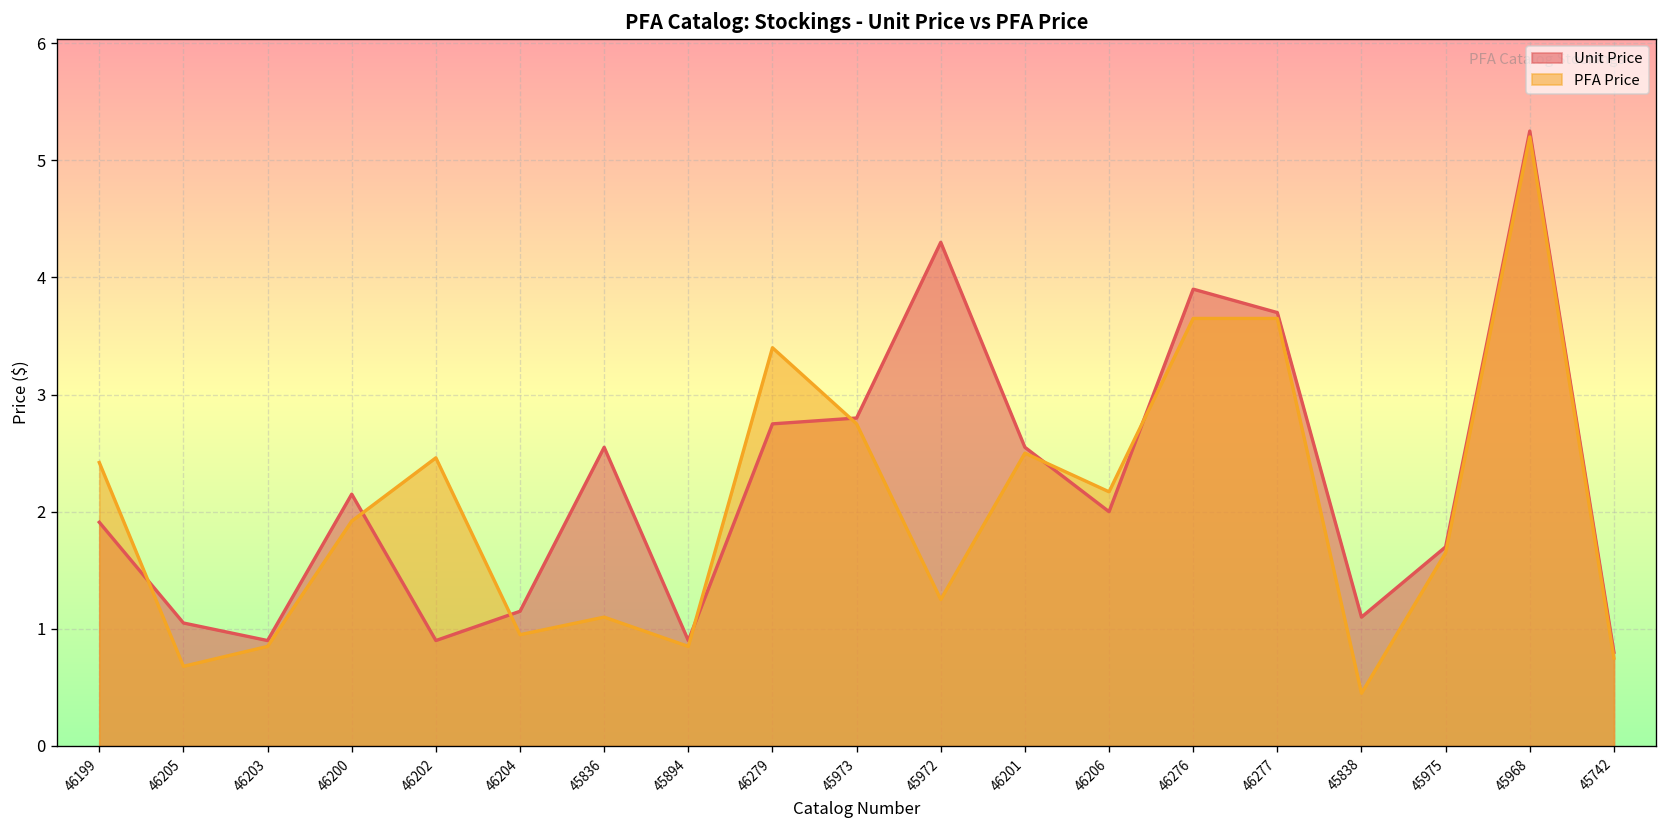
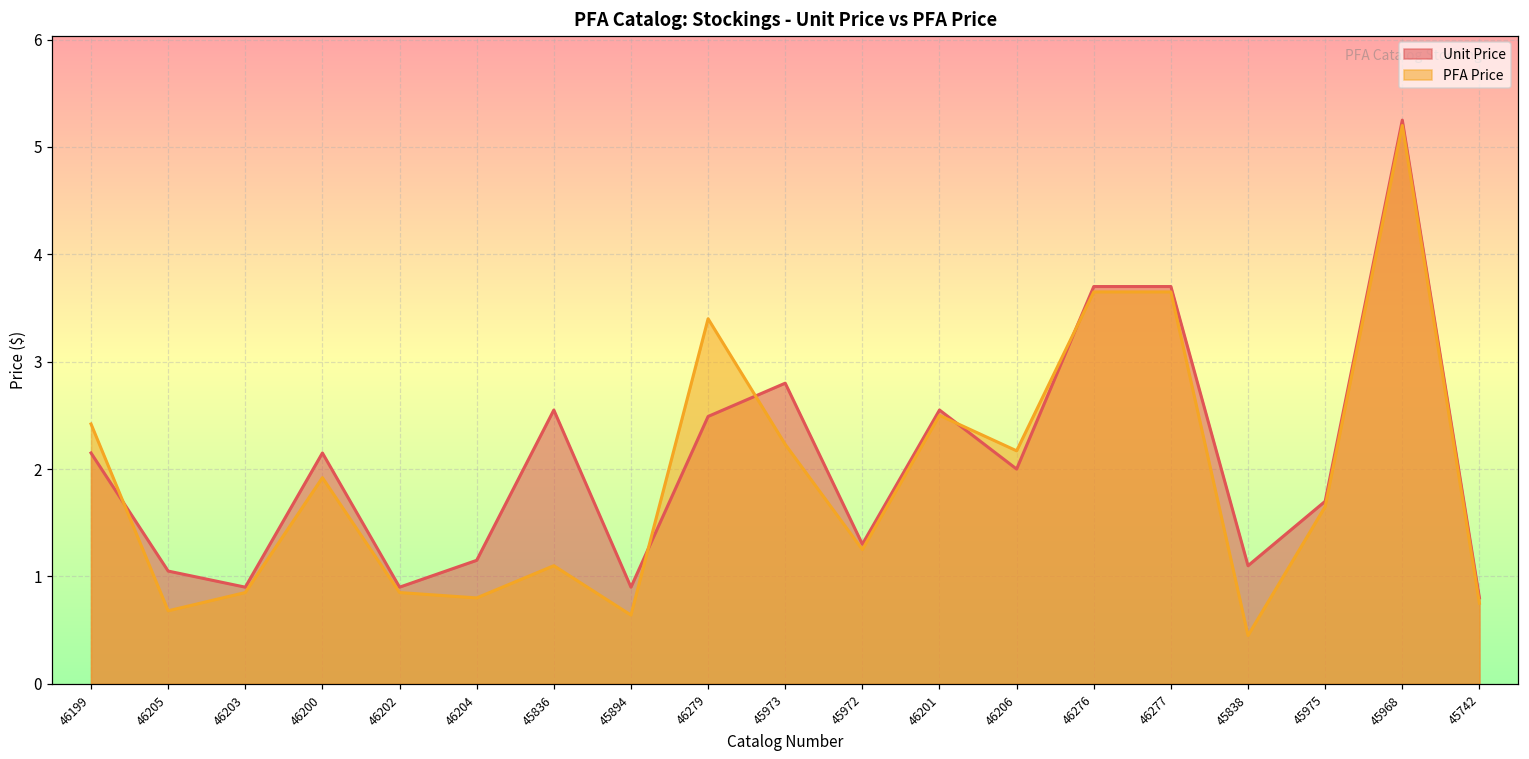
  {
    "Unit Price": {
-     "46199": 1.9,
+     "46199": 2.2,
      "46205": 1.1,
      "46203": 0.9,
      "46200": 2.2,
      "46202": 0.9,
      "46204": 1.2,
      "45836": 2.6,
      "45894": 0.9,
-     "46279": 2.8,
+     "46279": 2.5,
      "45973": 2.8,
-     "45972": 4.3,
+     "45972": 1.3,
      "46201": 2.6,
      "46206": 2.0,
-     "46276": 3.9,
+     "46276": 3.7,
      "46277": 3.7,
      "45838": 1.1,
      "45975": 1.7,
      "45968": 5.3,
      "45742": 0.8
    },
    "PFA Price": {
      "46199": 2.4,
      "46205": 0.7,
      "46203": 0.9,
      "46200": 1.9,
-     "46202": 2.5,
-     "46204": 1.0,
+     "46202": 0.9,
+     "46204": 0.8,
      "45836": 1.1,
-     "45894": 0.9,
+     "45894": 0.6,
      "46279": 3.4,
-     "45973": 2.8,
+     "45973": 2.2,
      "45972": 1.3,
      "46201": 2.5,
      "46206": 2.2,
      "46276": 3.7,
      "46277": 3.7,
      "45838": 0.5,
      "45975": 1.7,
      "45968": 5.2,
      "45742": 0.8
    }
  }
